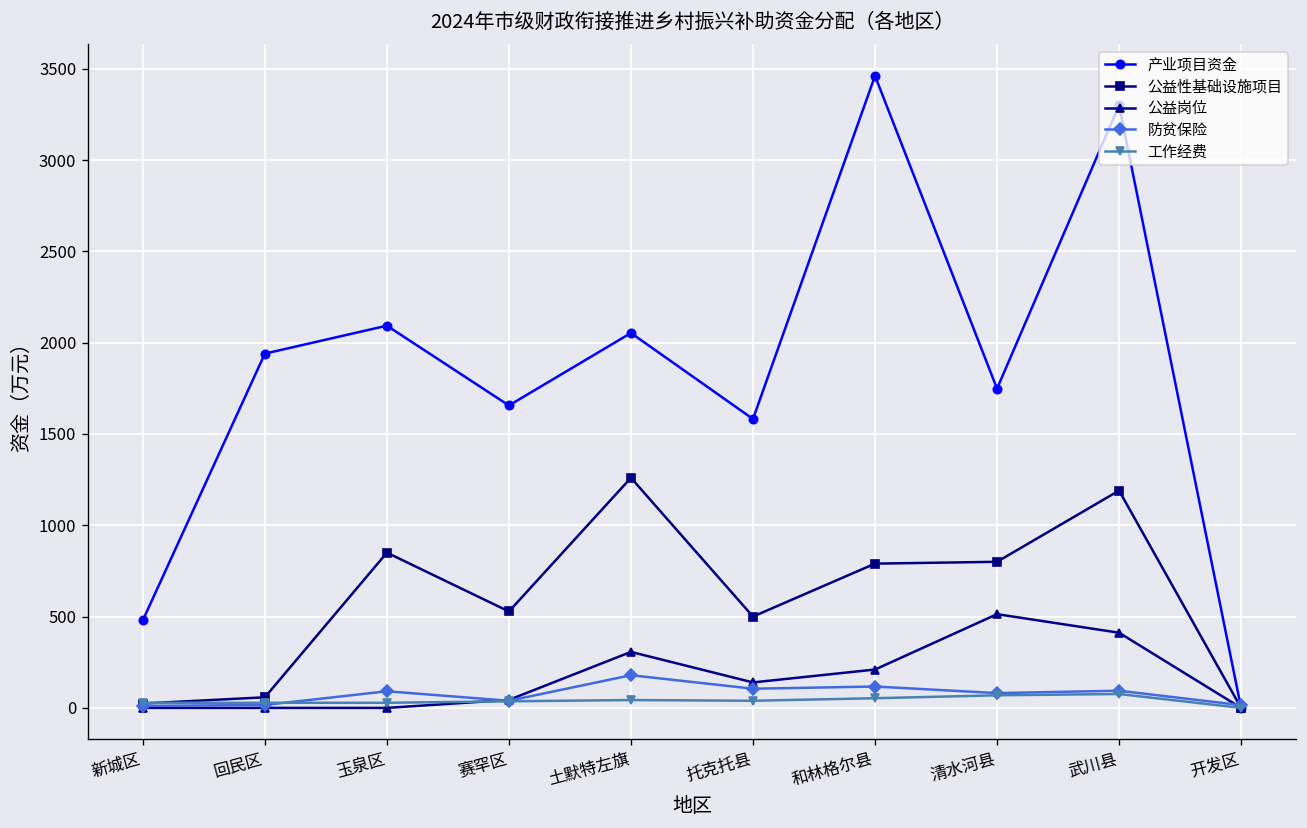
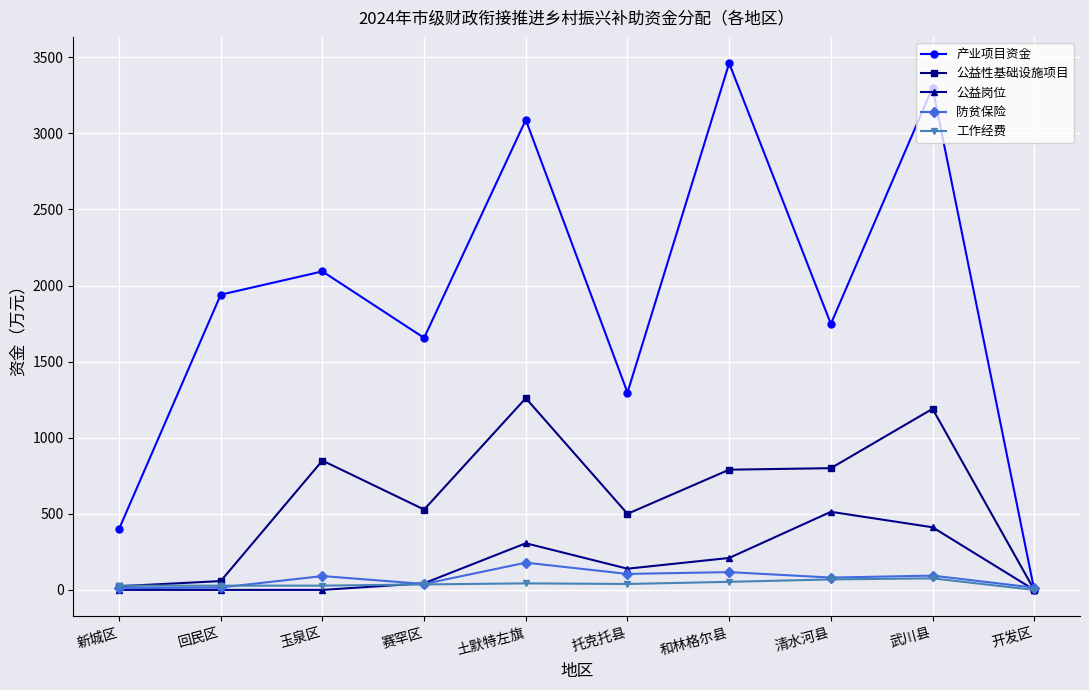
  {
    "产业项目资金": {
-     "新城区": 480,
+     "新城区": 400,
      "回民区": 1940,
      "玉泉区": 2090,
      "赛罕区": 1660,
-     "土默特左旗": 2050,
-     "托克托县": 1580,
+     "土默特左旗": 3090,
+     "托克托县": 1300,
      "和林格尔县": 3460,
      "清水河县": 1750
    }
  }
